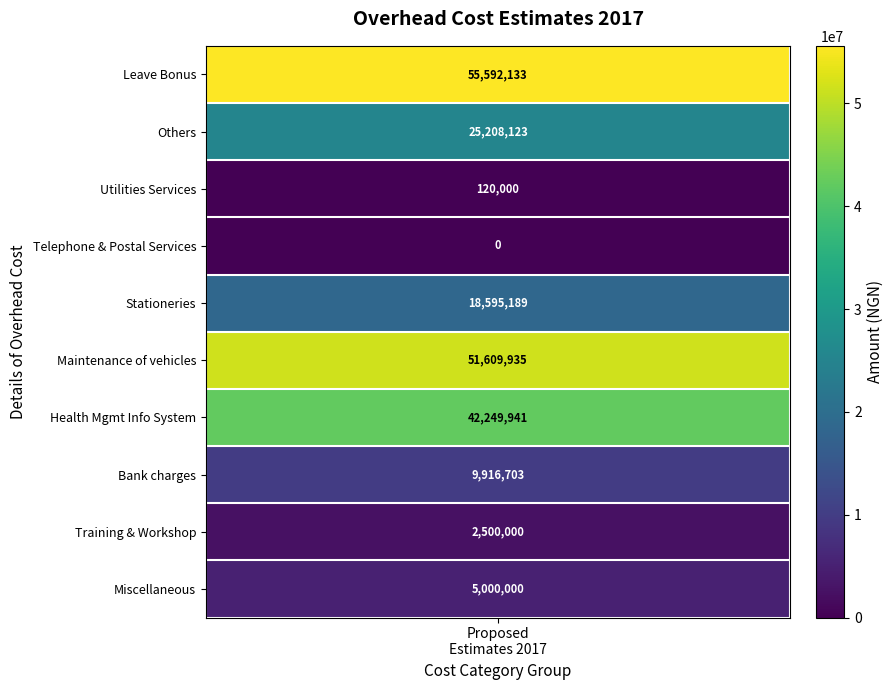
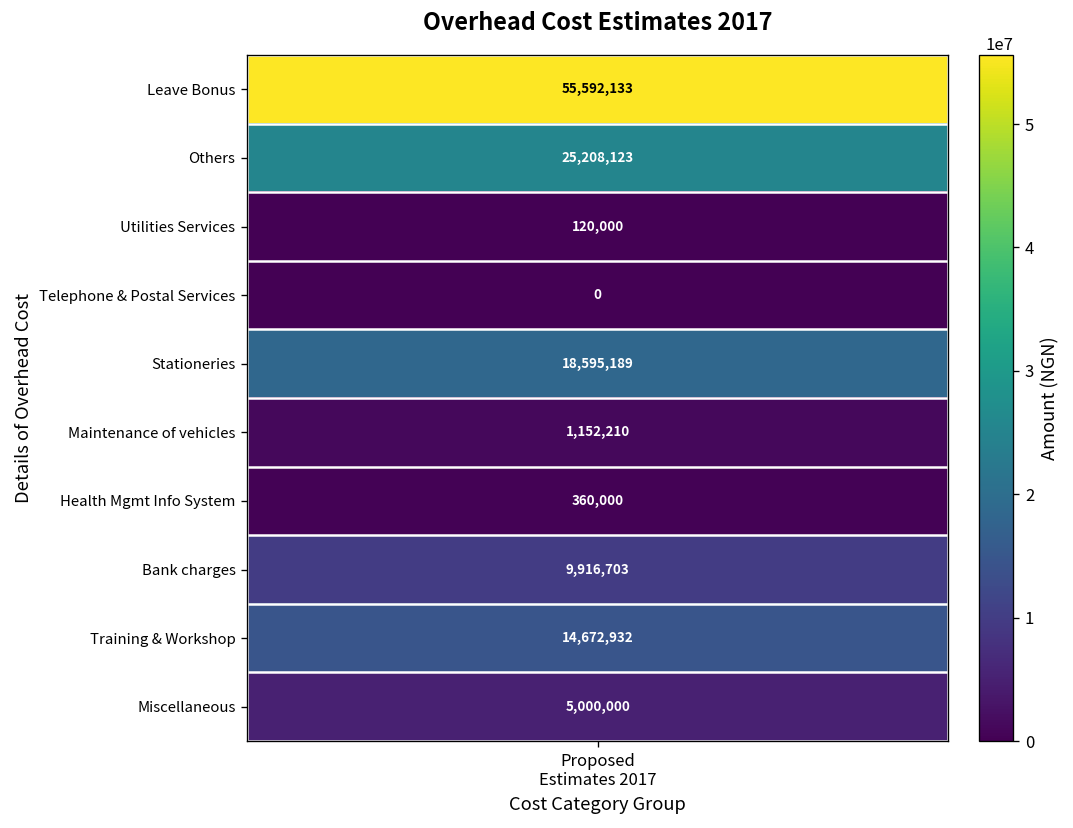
  {
    "Leave Bonus": {
      "Proposed Estimates 2017": "55,592,133"
    },
    "Others": {
      "Proposed Estimates 2017": "25,208,123"
    },
    "Utilities Services": {
      "Proposed Estimates 2017": "120,000"
    },
    "Telephone & Postal Services": {
      "Proposed Estimates 2017": "0"
    },
    "Stationeries": {
      "Proposed Estimates 2017": "18,595,189"
    },
    "Maintenance of vehicles": {
-     "Proposed Estimates 2017": "51,609,935"
+     "Proposed Estimates 2017": "1,152,210"
    },
    "Health Mgmt Info System": {
-     "Proposed Estimates 2017": "42,249,941"
+     "Proposed Estimates 2017": "360,000"
    },
    "Bank charges": {
      "Proposed Estimates 2017": "9,916,703"
    },
    "Training & Workshop": {
-     "Proposed Estimates 2017": "2,500,000"
+     "Proposed Estimates 2017": "14,672,932"
    },
    "Miscellaneous": {
      "Proposed Estimates 2017": "5,000,000"
    }
  }
